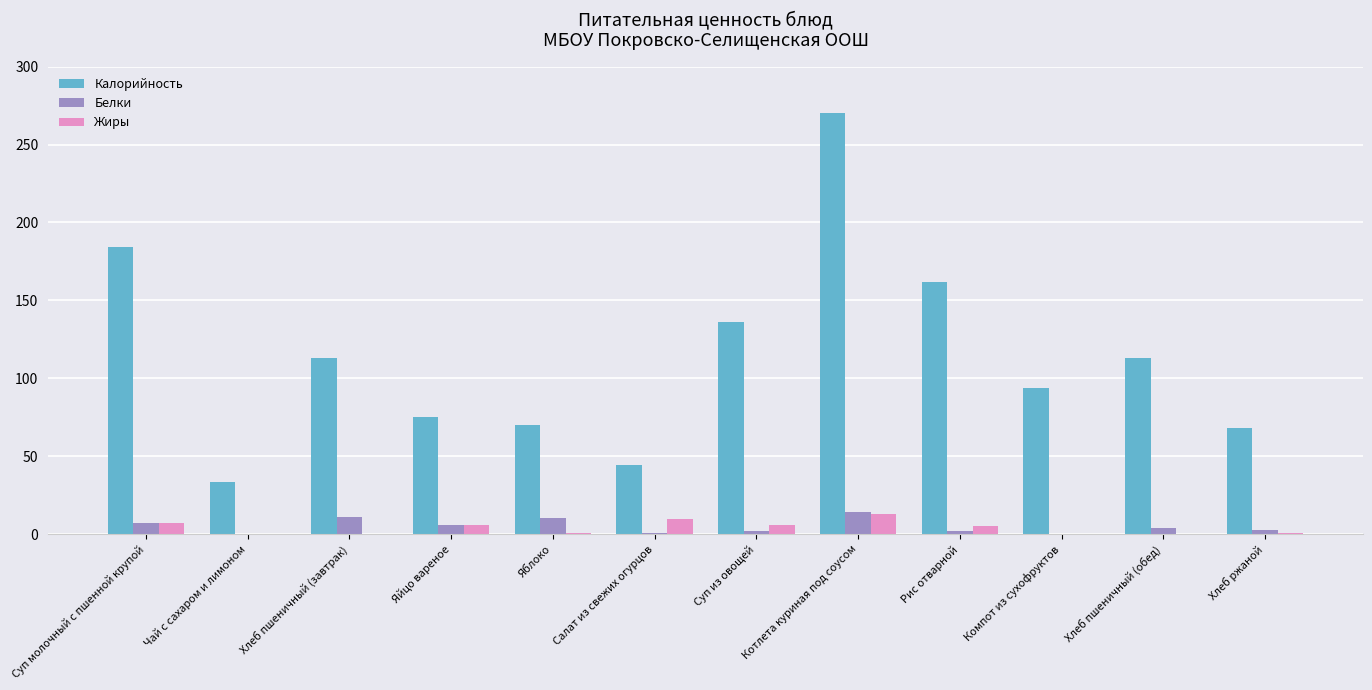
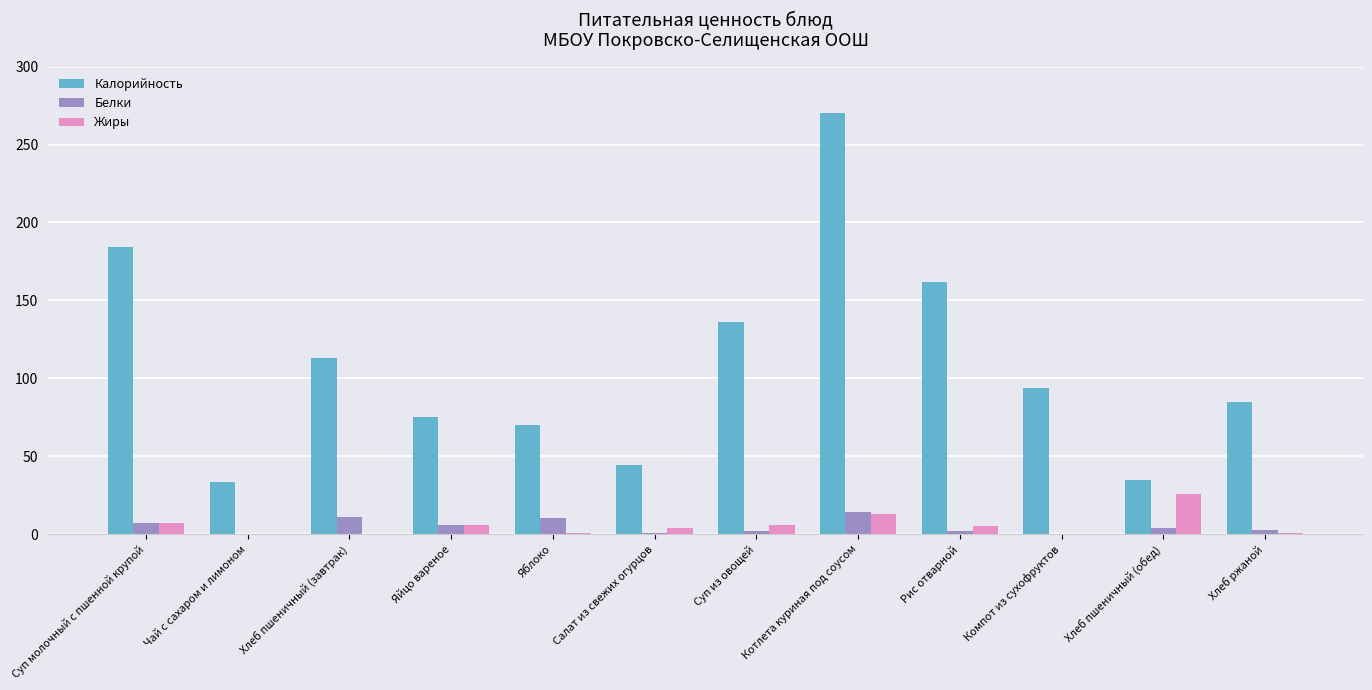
  {
    "Калорийность": {
      "Суп молочный с пшенной крупой": 184,
      "Чай с сахаром и лимоном": 33,
      "Хлеб пшеничный (завтрак)": 113,
      "Яйцо вареное": 75,
      "Яблоко": 70,
      "Салат из свежих огурцов": 45,
      "Суп из овощей": 136,
      "Котлета куриная под соусом": 270,
      "Рис отварной": 162,
      "Компот из сухофруктов": 94,
-     "Хлеб пшеничный (обед)": 113,
-     "Хлеб ржаной": 68
+     "Хлеб пшеничный (обед)": 35,
+     "Хлеб ржаной": 85
    },
    "Белки": {
      "Суп молочный с пшенной крупой": 7,
      "Чай с сахаром и лимоном": 0,
      "Хлеб пшеничный (завтрак)": 11,
      "Яйцо вареное": 6,
      "Яблоко": 10,
      "Суп из овощей": 2,
      "Котлета куриная под соусом": 14,
      "Рис отварной": 2,
      "Компот из сухофруктов": 0,
      "Хлеб пшеничный (обед)": 4,
      "Хлеб ржаной": 3
    },
    "Жиры": {
      "Суп молочный с пшенной крупой": 7,
      "Чай с сахаром и лимоном": 0,
      "Хлеб пшеничный (завтрак)": 0,
      "Яйцо вареное": 6,
-     "Салат из свежих огурцов": 10,
+     "Салат из свежих огурцов": 4,
      "Суп из овощей": 6,
      "Котлета куриная под соусом": 13,
      "Рис отварной": 5,
      "Компот из сухофруктов": 0,
-     "Хлеб пшеничный (обед)": 0
+     "Хлеб пшеничный (обед)": 26
    }
  }
